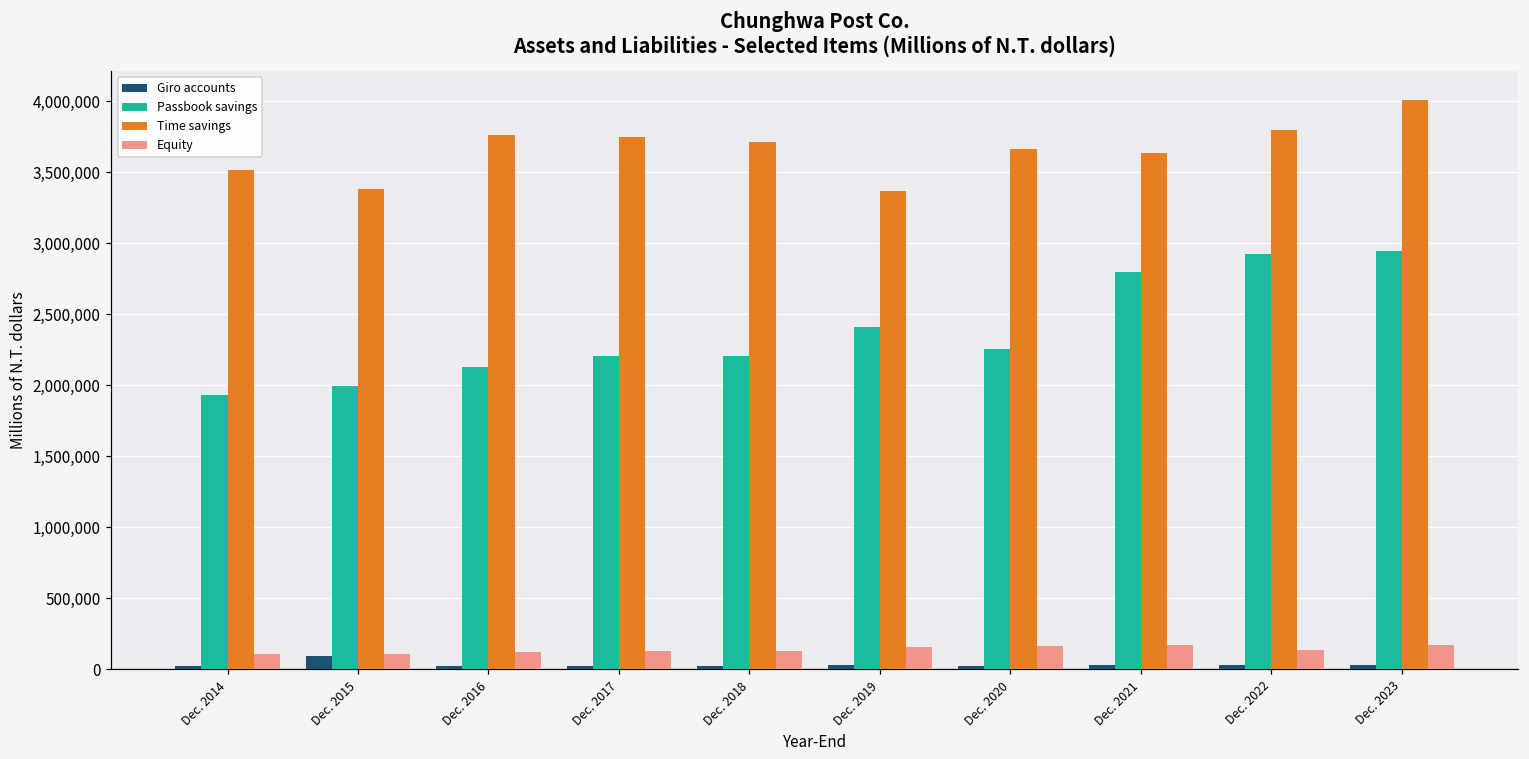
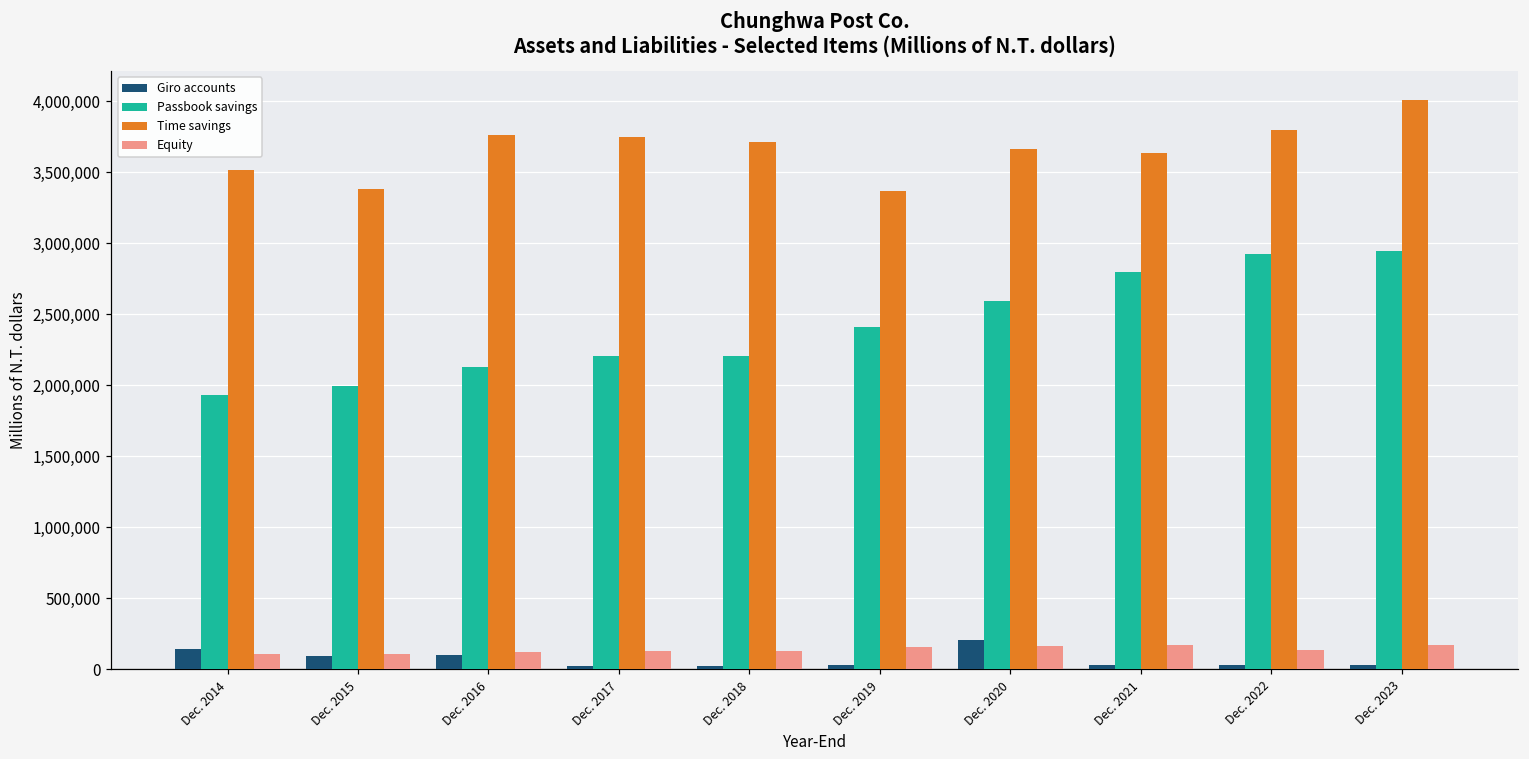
  {
    "Giro accounts": {
-     "Dec. 2014": "20,000",
+     "Dec. 2014": "140,000",
      "Dec. 2015": "90,000",
-     "Dec. 2016": "20,000",
+     "Dec. 2016": "100,000",
      "Dec. 2017": "20,000",
      "Dec. 2018": "20,000",
      "Dec. 2019": "20,000",
-     "Dec. 2020": "20,000",
+     "Dec. 2020": "210,000",
      "Dec. 2021": "30,000",
      "Dec. 2022": "30,000",
      "Dec. 2023": "30,000"
    },
    "Passbook savings": {
      "Dec. 2014": "1,930,000",
      "Dec. 2015": "2,000,000",
      "Dec. 2016": "2,130,000",
      "Dec. 2017": "2,210,000",
      "Dec. 2018": "2,200,000",
      "Dec. 2019": "2,410,000",
-     "Dec. 2020": "2,250,000",
+     "Dec. 2020": "2,600,000",
      "Dec. 2021": "2,800,000",
      "Dec. 2022": "2,920,000",
      "Dec. 2023": "2,950,000"
    },
    "Time savings": {
      "Dec. 2014": "3,520,000",
      "Dec. 2015": "3,390,000",
      "Dec. 2016": "3,760,000",
      "Dec. 2017": "3,750,000",
      "Dec. 2018": "3,710,000",
      "Dec. 2019": "3,370,000",
      "Dec. 2020": "3,660,000",
      "Dec. 2021": "3,640,000",
      "Dec. 2022": "3,800,000",
      "Dec. 2023": "4,010,000"
    },
    "Equity": {
      "Dec. 2014": "110,000",
      "Dec. 2015": "110,000",
      "Dec. 2016": "120,000",
      "Dec. 2017": "130,000",
      "Dec. 2018": "130,000",
      "Dec. 2019": "150,000",
      "Dec. 2020": "160,000",
      "Dec. 2021": "170,000",
      "Dec. 2022": "130,000",
      "Dec. 2023": "170,000"
    }
  }
